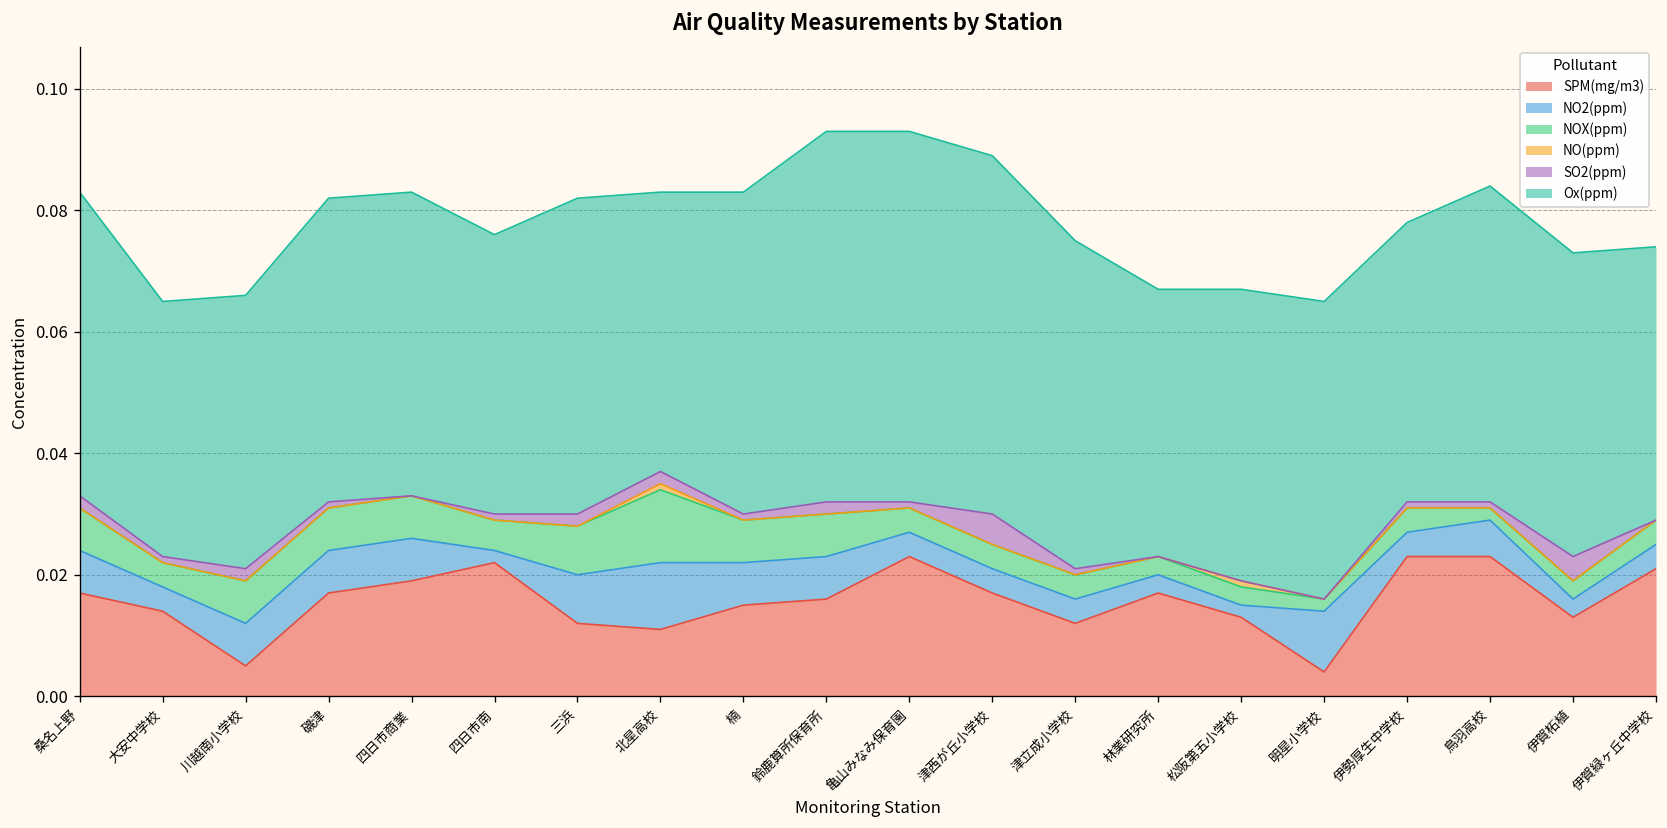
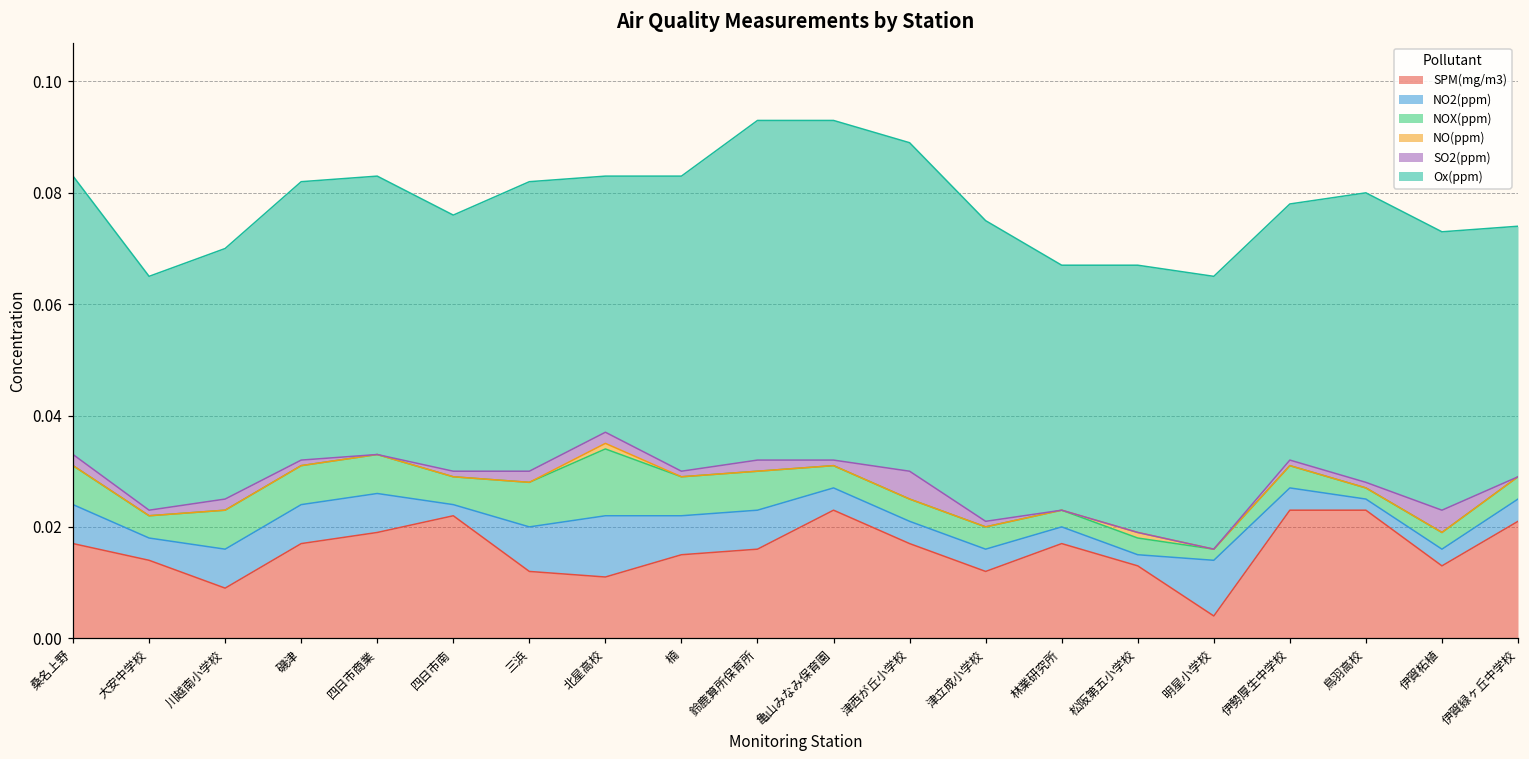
  {
    "SPM(mg/m3)": {
      "桑名上野": 0.017,
      "大安中学校": 0.014,
-     "川越南小学校": 0.005,
+     "川越南小学校": 0.009,
      "磯津": 0.017,
      "四日市商業": 0.019,
      "四日市南": 0.022,
      "三浜": 0.012,
      "北星高校": 0.011,
      "楠": 0.015,
      "鈴鹿算所保育所": 0.016,
      "亀山みなみ保育園": 0.023,
      "津西が丘小学校": 0.017,
      "津立成小学校": 0.012,
      "林業研究所": 0.017,
      "松阪第五小学校": 0.013,
      "明星小学校": 0.004,
      "伊勢厚生中学校": 0.023,
      "鳥羽高校": 0.023,
      "伊賀柘植": 0.013,
      "伊賀緑ヶ丘中学校": 0.021
    },
    "NO2(ppm)": {
      "桑名上野": 0.007,
      "大安中学校": 0.004,
      "川越南小学校": 0.007,
      "磯津": 0.007,
      "四日市商業": 0.007,
      "四日市南": 0.002,
      "三浜": 0.008,
      "北星高校": 0.011,
      "楠": 0.007,
      "鈴鹿算所保育所": 0.007,
      "亀山みなみ保育園": 0.004,
      "津西が丘小学校": 0.004,
      "津立成小学校": 0.004,
      "林業研究所": 0.003,
      "松阪第五小学校": 0.002,
      "明星小学校": 0.010,
      "伊勢厚生中学校": 0.004,
-     "鳥羽高校": 0.006,
+     "鳥羽高校": 0.002,
      "伊賀柘植": 0.003,
      "伊賀緑ヶ丘中学校": 0.004
    },
    "NO(ppm)": {
      "北星高校": 0.001
    },
    "SO2(ppm)": {
      "桑名上野": 0.002,
      "大安中学校": 0.001,
      "川越南小学校": 0.002,
      "磯津": 0.001,
      "四日市南": 0.001,
      "三浜": 0.002,
      "北星高校": 0.002,
      "楠": 0.001,
      "鈴鹿算所保育所": 0.002,
      "亀山みなみ保育園": 0.001,
      "津西が丘小学校": 0.005,
      "津立成小学校": 0.001,
      "伊勢厚生中学校": 0.001,
      "鳥羽高校": 0.001,
      "伊賀柘植": 0.004
    }
  }
